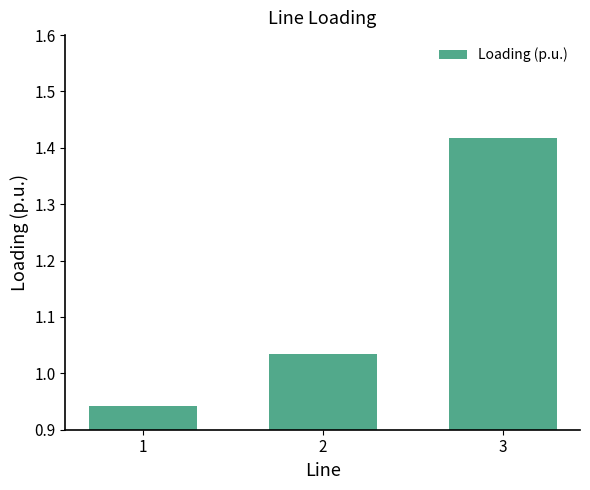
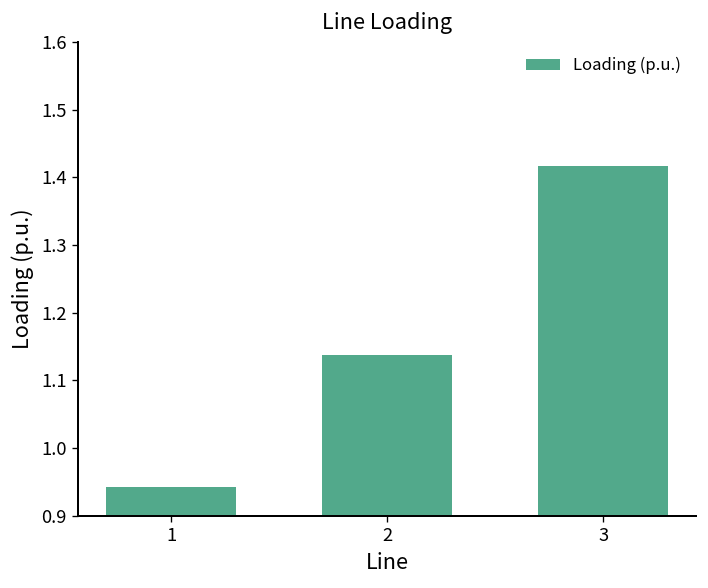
  {
    "1": 0.94,
-   "2": 1.03,
+   "2": 1.14,
    "3": 1.42
  }
